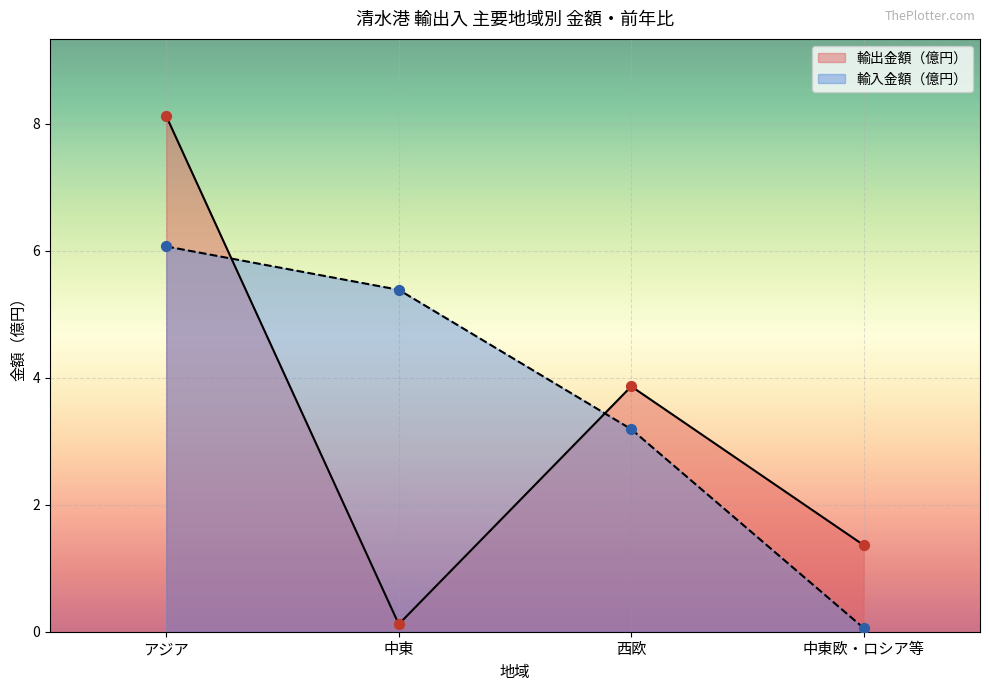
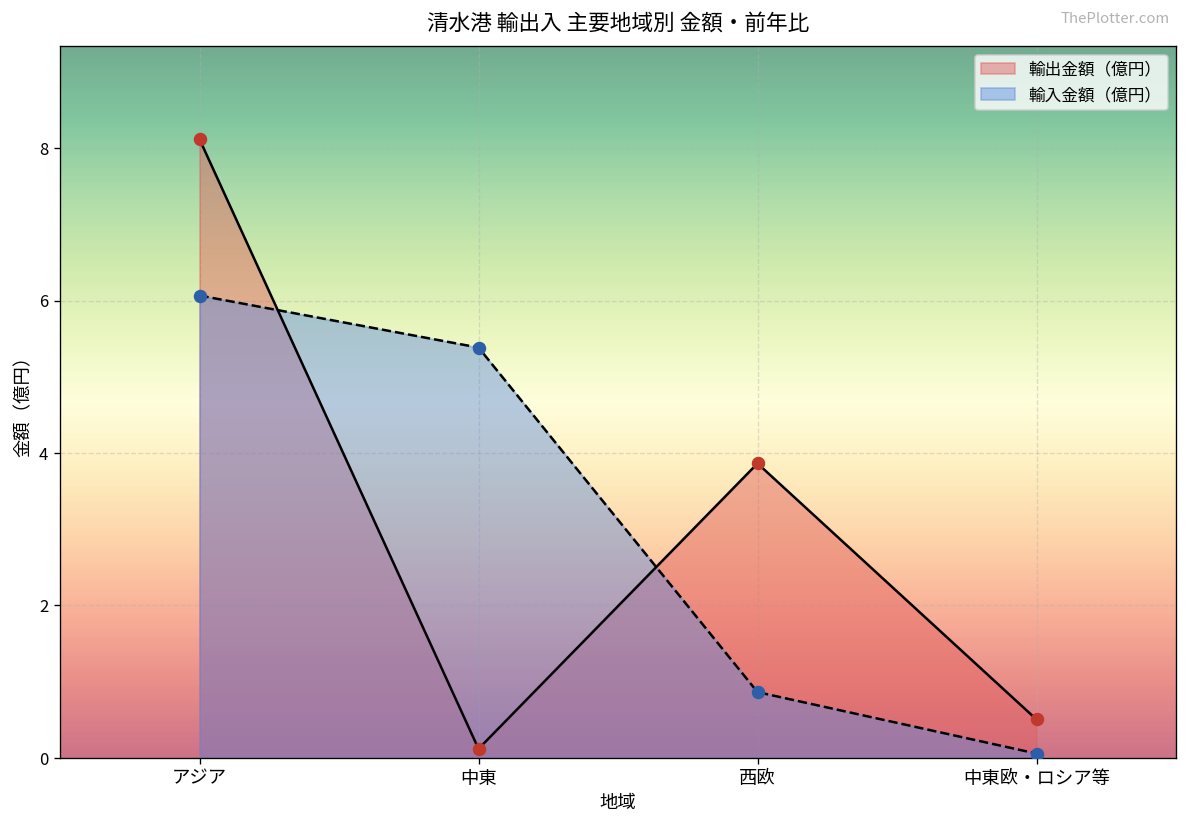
  {
    "輸出金額（億円）": {
      "アジア": 8.1,
      "中東": 0.1,
      "西欧": 3.9,
-     "中東欧・ロシア等": 1.4
+     "中東欧・ロシア等": 0.5
    },
    "輸入金額（億円）": {
      "アジア": 6.1,
      "中東": 5.4,
-     "西欧": 3.2,
+     "西欧": 0.9,
      "中東欧・ロシア等": 0.1
    }
  }
